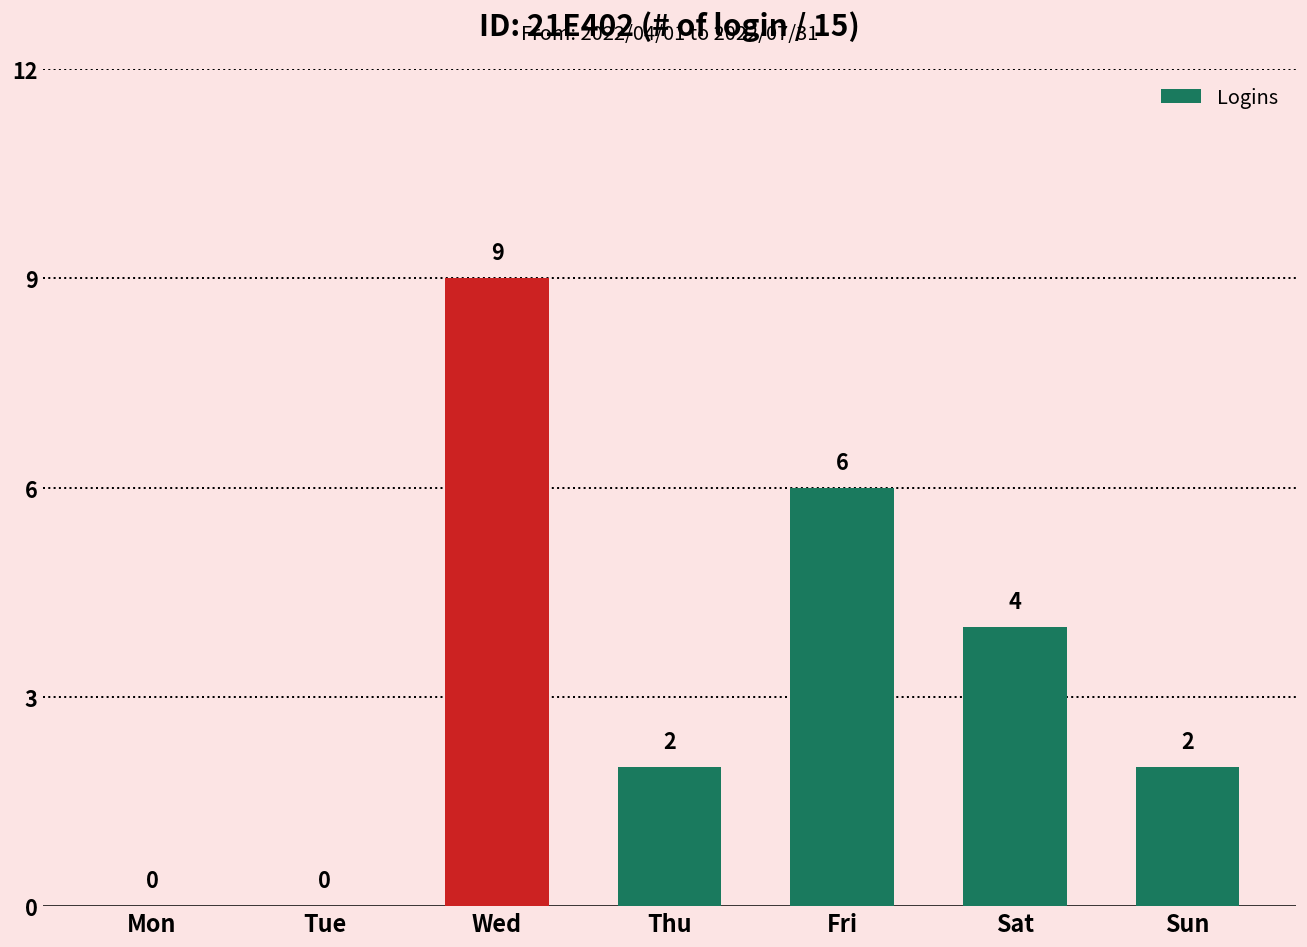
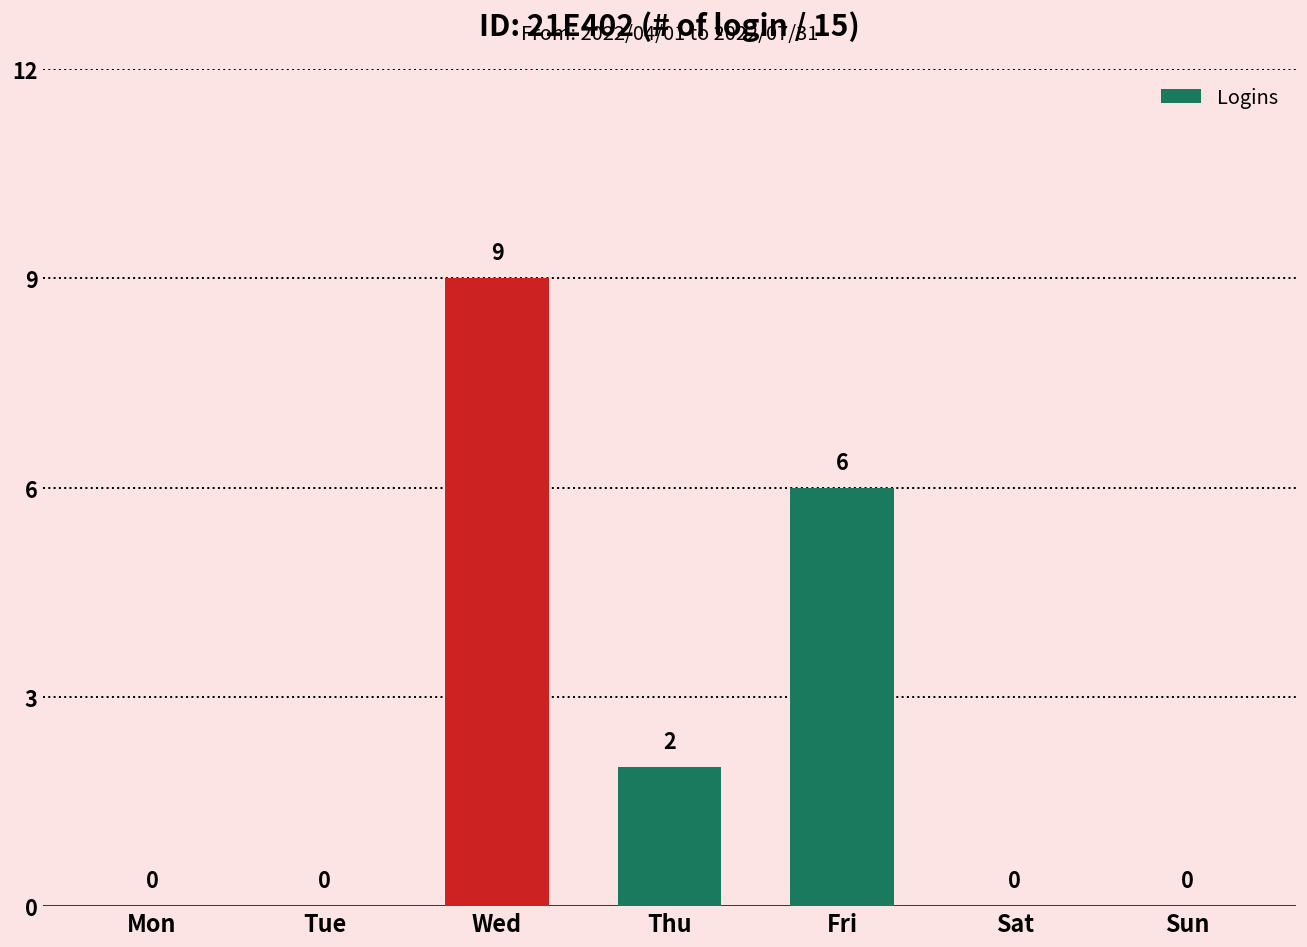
  {
    "Mon": 0,
    "Tue": 0,
    "Wed": 9,
    "Thu": 2,
    "Fri": 6,
-   "Sat": 4,
-   "Sun": 2
+   "Sat": 0,
+   "Sun": 0
  }
